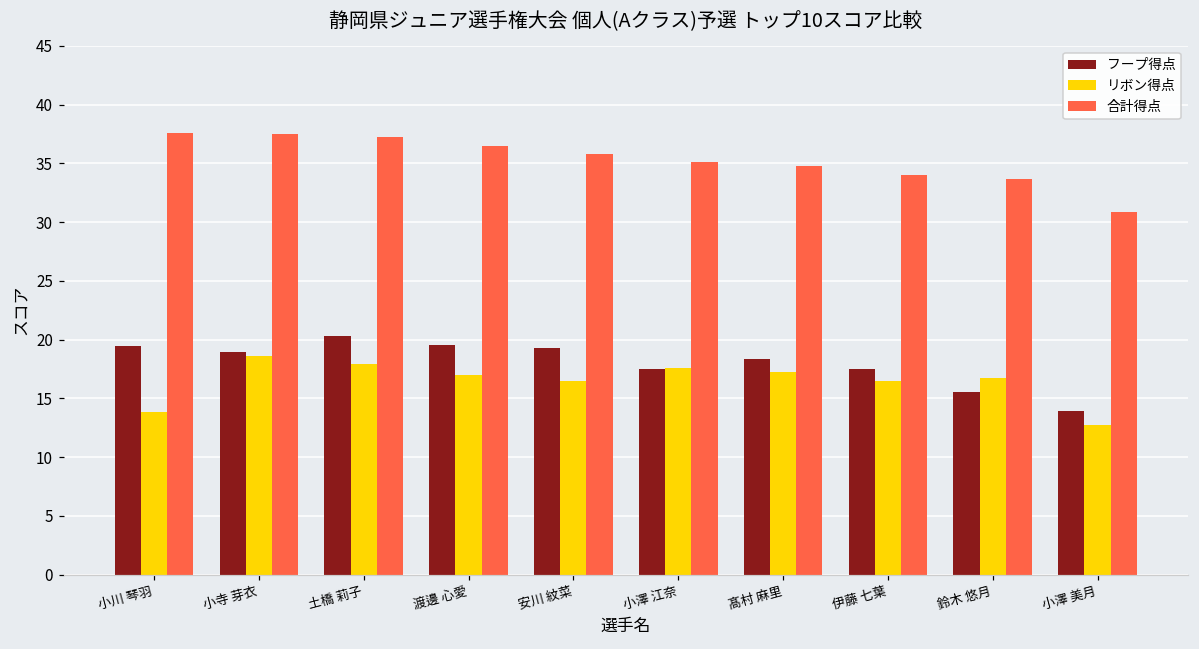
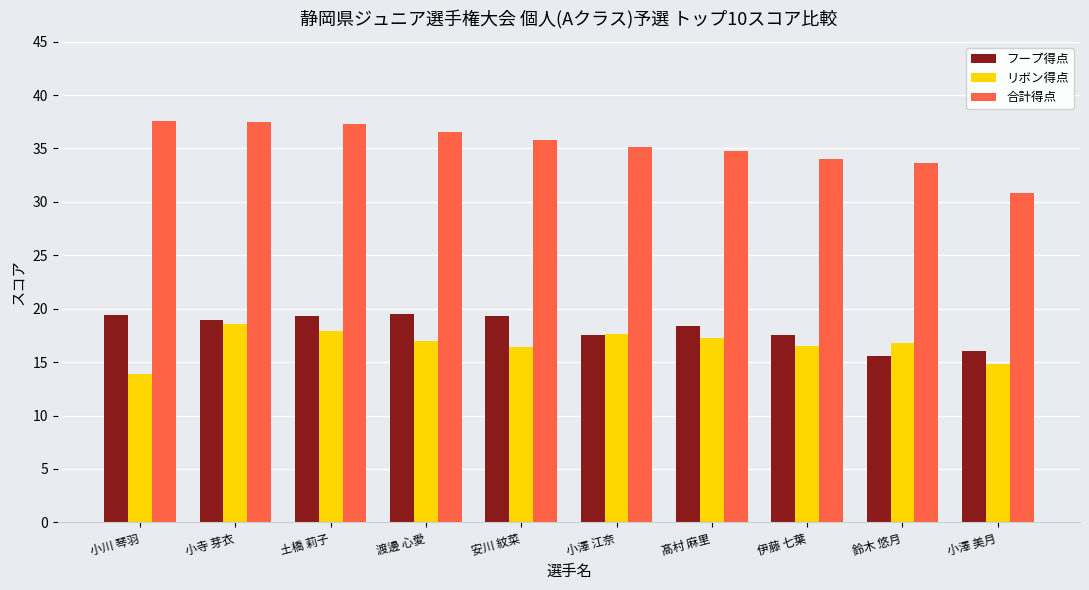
  {
    "フープ得点": {
      "小川 琴羽": 19.5,
      "小寺 芽衣": 18.9,
-     "土橋 莉子": 20.3,
+     "土橋 莉子": 19.3,
      "渡邊 心愛": 19.5,
      "安川 紋菜": 19.3,
      "小澤 江奈": 17.5,
      "髙村 麻里": 18.4,
      "伊藤 七葉": 17.5,
      "鈴木 悠月": 15.5,
-     "小澤 美月": 13.9
+     "小澤 美月": 16.0
    },
    "リボン得点": {
      "小川 琴羽": 13.8,
      "小寺 芽衣": 18.6,
      "土橋 莉子": 18.0,
      "渡邊 心愛": 17.0,
      "安川 紋菜": 16.5,
      "小澤 江奈": 17.6,
      "髙村 麻里": 17.3,
      "伊藤 七葉": 16.5,
      "鈴木 悠月": 16.8,
-     "小澤 美月": 12.7
+     "小澤 美月": 14.9
    },
    "合計得点": {
      "小川 琴羽": 37.6,
      "小寺 芽衣": 37.5,
      "土橋 莉子": 37.3,
      "渡邊 心愛": 36.5,
      "安川 紋菜": 35.8,
      "小澤 江奈": 35.1,
      "髙村 麻里": 34.8,
      "伊藤 七葉": 34.0,
      "鈴木 悠月": 33.7,
      "小澤 美月": 30.9
    }
  }
